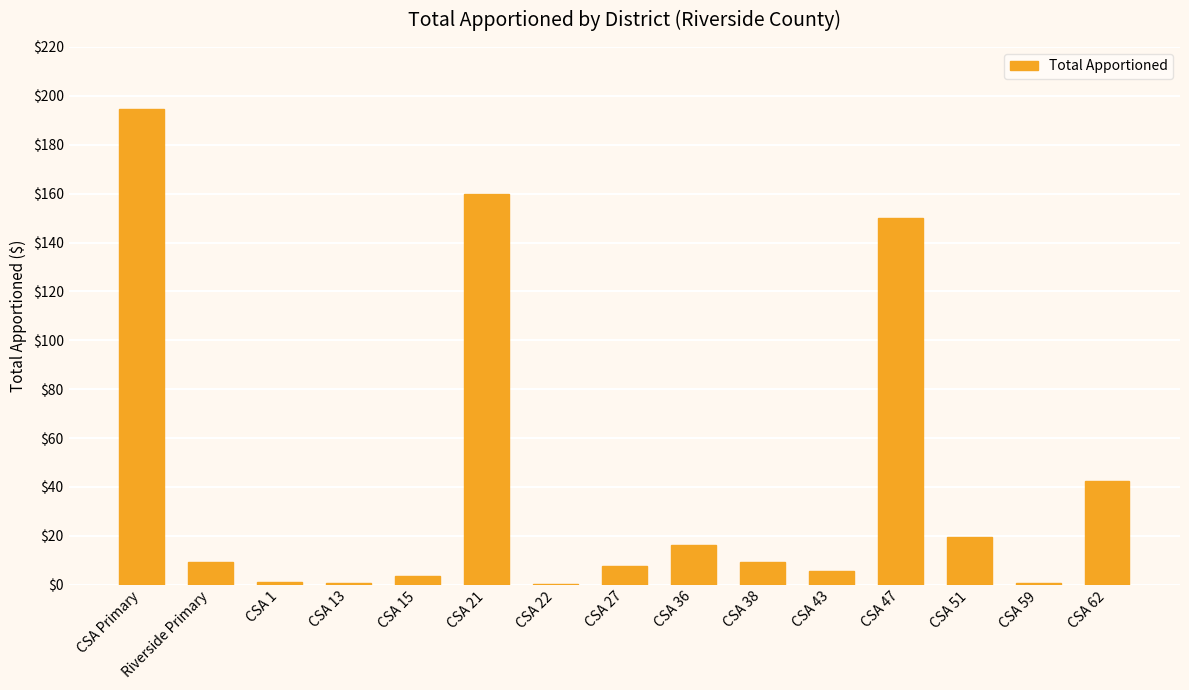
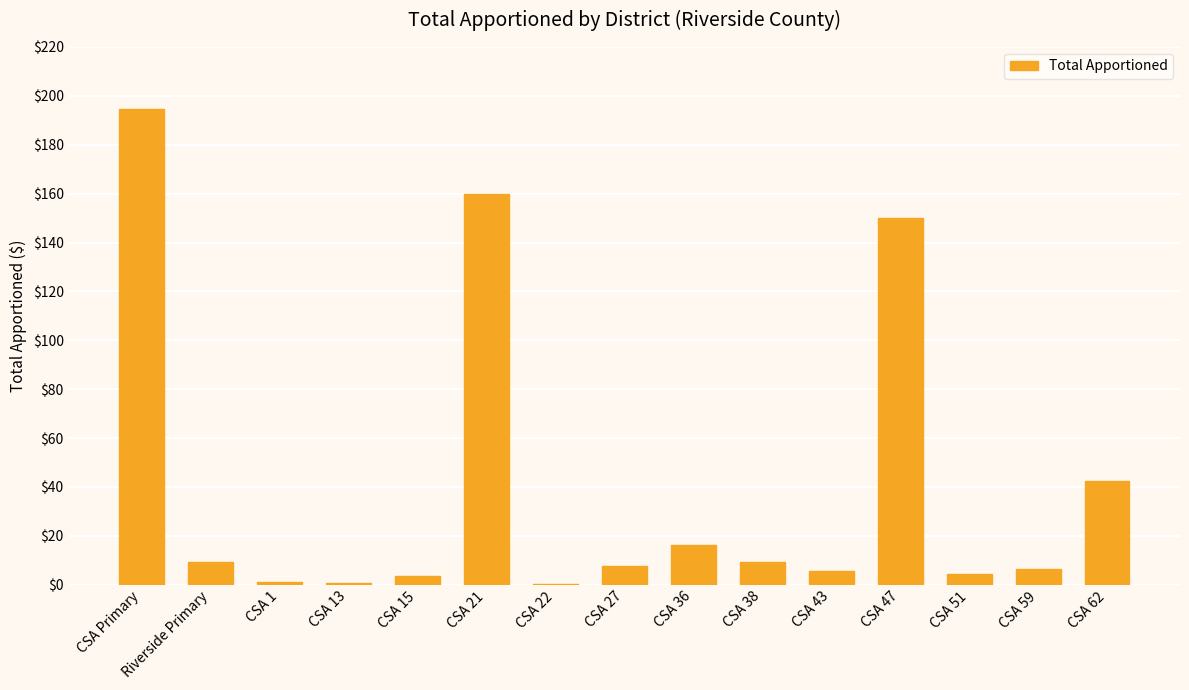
  {
    "CSA Primary": "$195",
    "Riverside Primary": "$9",
    "CSA 15": "$4",
    "CSA 21": "$160",
    "CSA 27": "$8",
    "CSA 36": "$16",
    "CSA 38": "$9",
    "CSA 43": "$5",
    "CSA 47": "$150",
-   "CSA 51": "$20",
-   "CSA 59": "$1",
+   "CSA 51": "$4",
+   "CSA 59": "$6",
    "CSA 62": "$42"
  }
